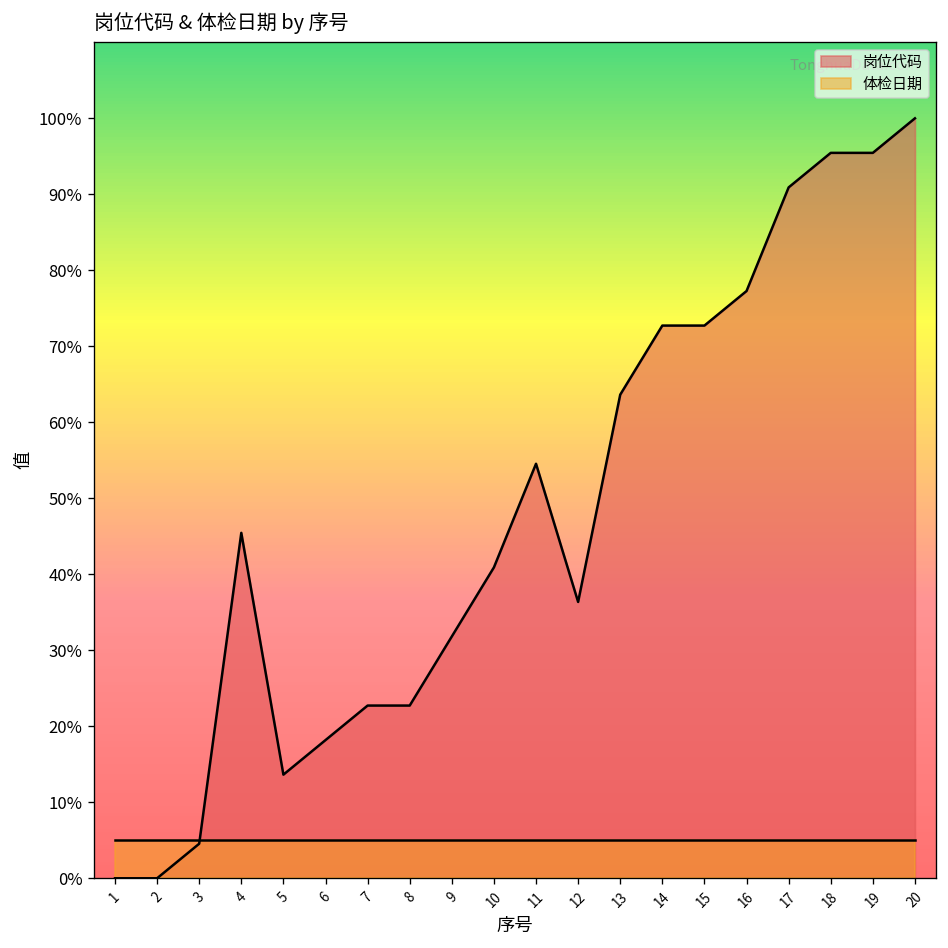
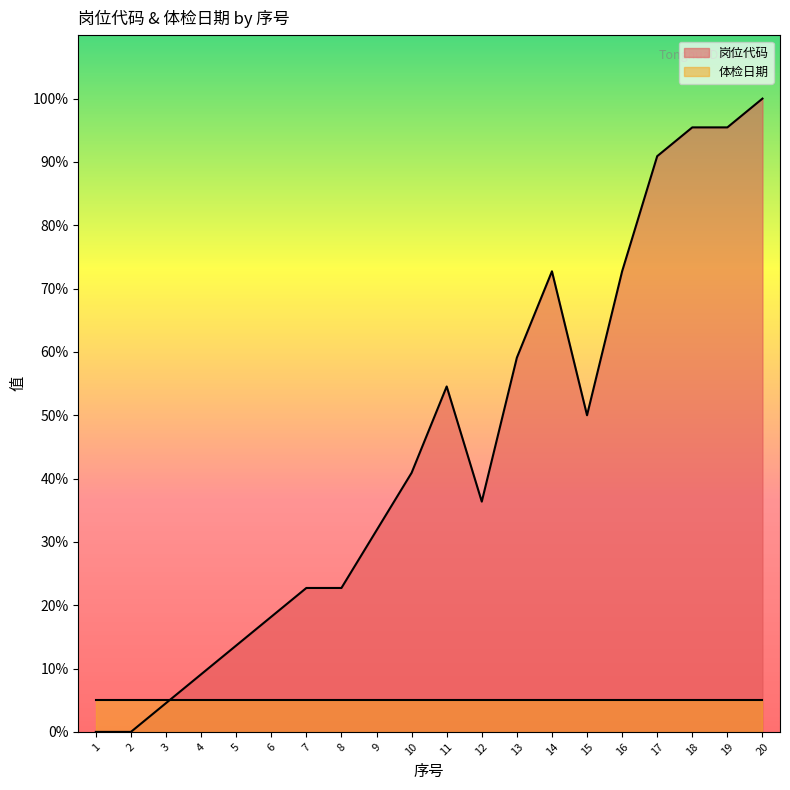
  {
    "岗位代码": {
      "1": "0%",
      "2": "0%",
      "3": "5%",
-     "4": "45%",
+     "4": "9%",
      "5": "14%",
      "6": "18%",
      "7": "23%",
      "8": "23%",
      "9": "32%",
      "10": "41%",
      "11": "55%",
      "12": "36%",
-     "13": "64%",
+     "13": "59%",
      "14": "73%",
-     "15": "73%",
-     "16": "77%",
+     "15": "50%",
+     "16": "73%",
      "17": "91%",
      "18": "95%",
      "19": "95%",
      "20": "100%"
    },
    "体检日期": {
      "1": "5%",
      "2": "5%",
      "3": "5%",
      "4": "5%",
      "5": "5%",
      "6": "5%",
      "7": "5%",
      "8": "5%",
      "9": "5%",
      "10": "5%",
      "11": "5%",
      "12": "5%",
      "13": "5%",
      "14": "5%",
      "15": "5%",
      "16": "5%",
      "17": "5%",
      "18": "5%",
      "19": "5%",
      "20": "5%"
    }
  }
